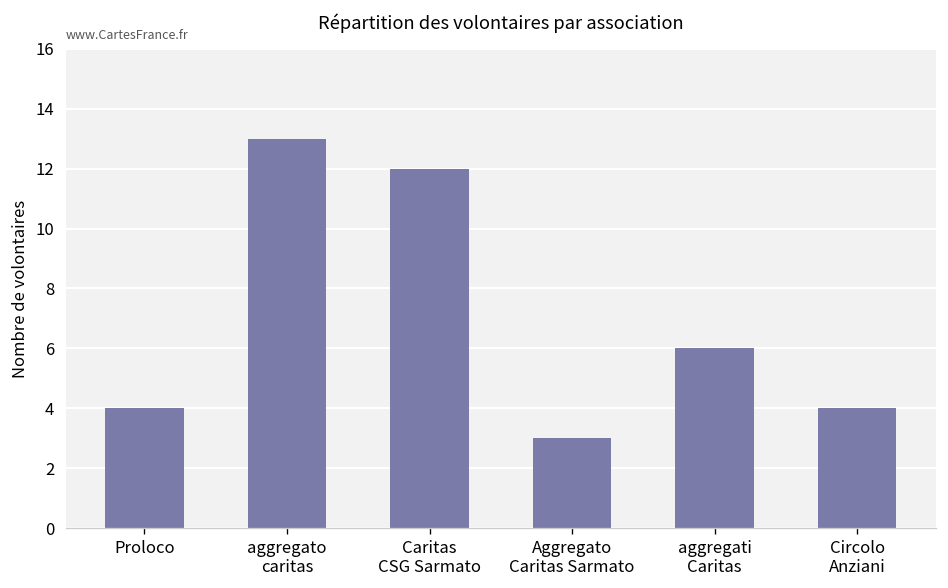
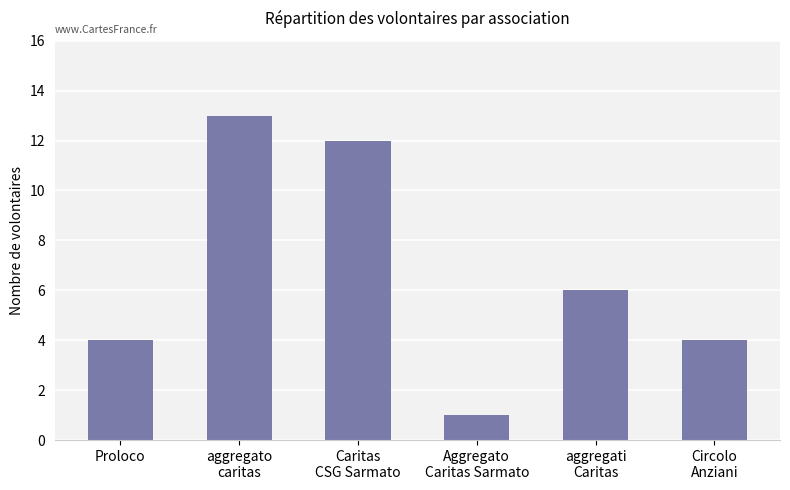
  {
    "Proloco": 4,
    "aggregato caritas": 13,
    "Caritas CSG Sarmato": 12,
-   "Aggregato Caritas Sarmato": 3,
+   "Aggregato Caritas Sarmato": 1,
    "aggregati Caritas": 6,
    "Circolo Anziani": 4
  }
